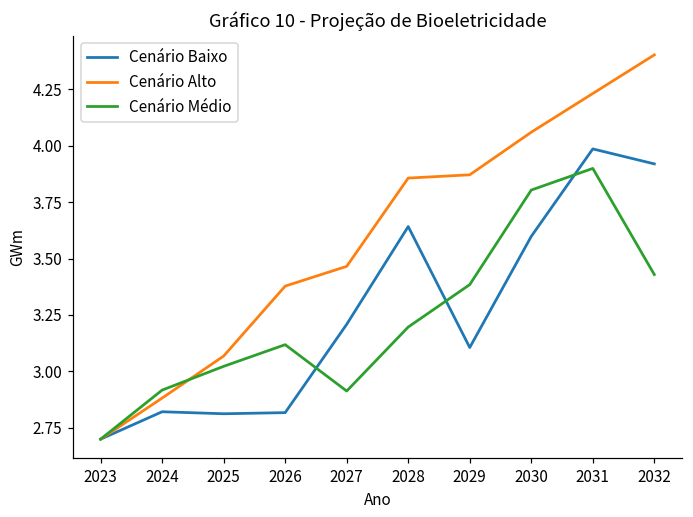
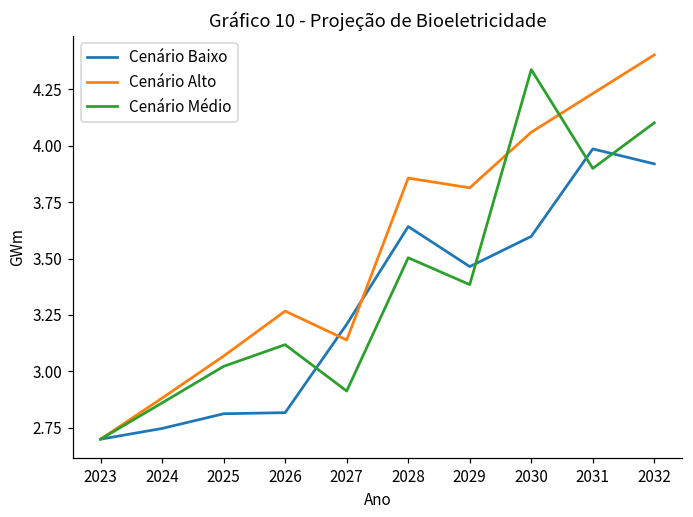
  {
    "Cenário Baixo": {
-     "2024": 2.82,
+     "2024": 2.75,
      "2025": 2.81,
      "2026": 2.82,
      "2027": 3.21,
      "2028": 3.64,
-     "2029": 3.11,
+     "2029": 3.46,
      "2030": 3.60,
      "2031": 3.99,
      "2032": 3.92
    },
    "Cenário Alto": {
      "2024": 2.88,
      "2025": 3.07,
-     "2026": 3.38,
-     "2027": 3.47,
+     "2026": 3.27,
+     "2027": 3.14,
      "2028": 3.86,
-     "2029": 3.87,
+     "2029": 3.81,
      "2030": 4.06,
      "2031": 4.23,
      "2032": 4.40
    },
    "Cenário Médio": {
-     "2024": 2.92,
+     "2024": 2.86,
      "2025": 3.02,
      "2026": 3.12,
      "2027": 2.91,
-     "2028": 3.20,
+     "2028": 3.50,
      "2029": 3.38,
-     "2030": 3.80,
+     "2030": 4.34,
      "2031": 3.90,
-     "2032": 3.43
+     "2032": 4.10
    }
  }
